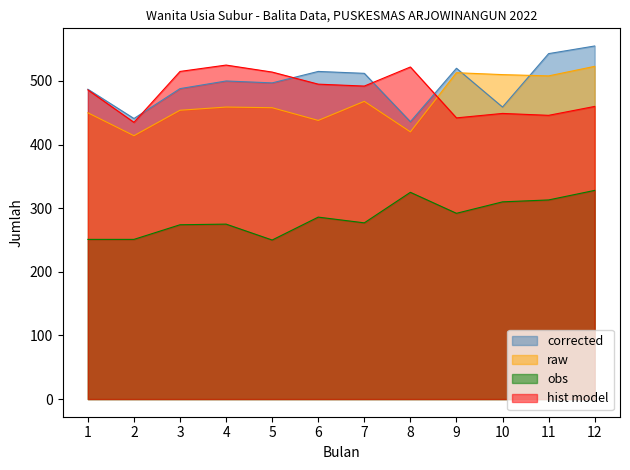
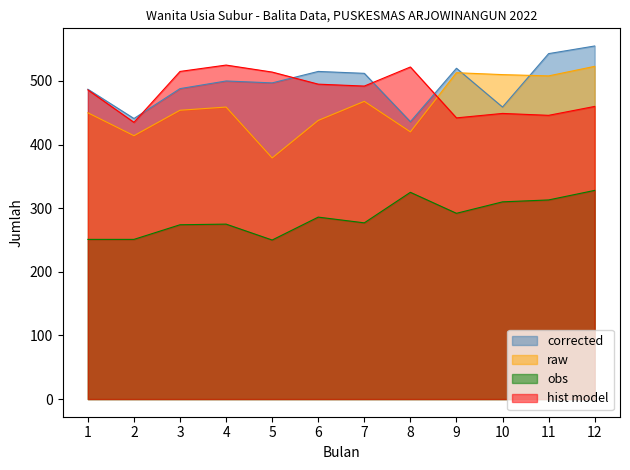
  {
    "corrected": {
      "2": 440,
      "3": 490,
      "4": 500,
      "5": 500,
      "6": 520,
      "7": 510,
      "8": 440,
      "9": 520,
      "10": 460,
      "11": 540,
      "12": 560
    },
    "raw": {
      "1": 450,
      "2": 410,
      "3": 450,
      "4": 460,
-     "5": 460,
+     "5": 380,
      "6": 440,
      "7": 470,
      "8": 420,
      "9": 510,
      "10": 510,
      "11": 510,
      "12": 520
    },
    "obs": {
      "1": 250,
      "2": 250,
      "3": 270,
      "4": 280,
      "5": 250,
      "6": 290,
      "7": 280,
      "8": 330,
      "9": 290,
      "10": 310,
      "11": 310,
      "12": 330
    },
    "hist model": {
      "2": 440,
      "3": 520,
      "4": 530,
      "5": 510,
      "6": 500,
      "7": 490,
      "8": 520,
      "9": 440,
      "10": 450,
      "11": 450,
      "12": 460
    }
  }
